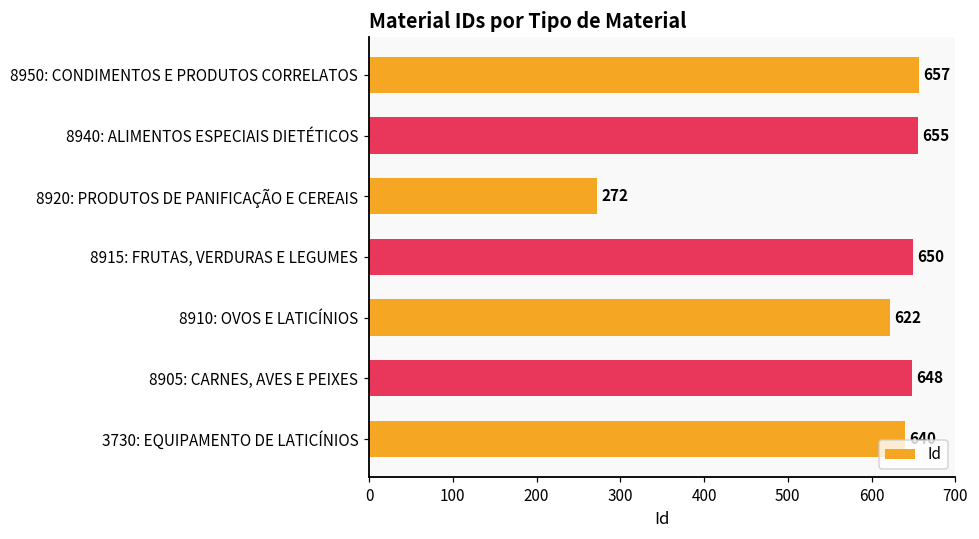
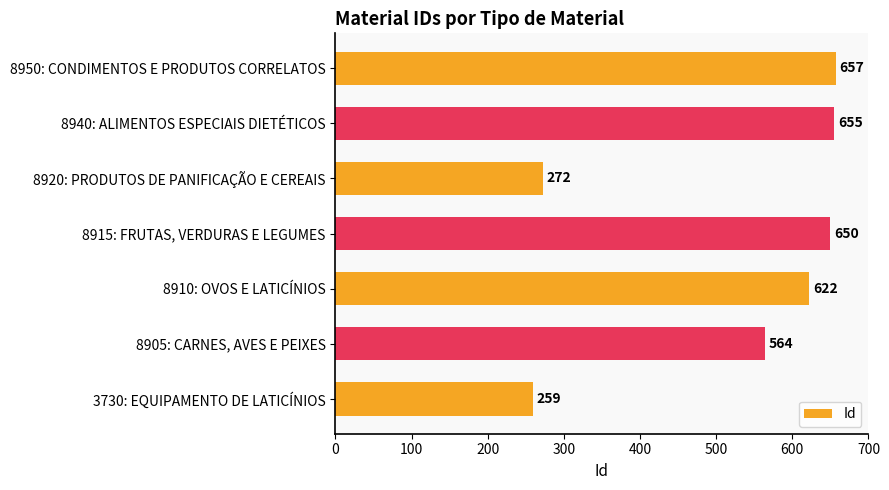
  {
    "8950: CONDIMENTOS E PRODUTOS CORRELATOS": 657,
    "8940: ALIMENTOS ESPECIAIS DIETÉTICOS": 655,
    "8920: PRODUTOS DE PANIFICAÇÃO E CEREAIS": 272,
    "8915: FRUTAS, VERDURAS E LEGUMES": 650,
    "8910: OVOS E LATICÍNIOS": 622,
-   "8905: CARNES, AVES E PEIXES": 648,
-   "3730: EQUIPAMENTO DE LATICÍNIOS": 640
+   "8905: CARNES, AVES E PEIXES": 564,
+   "3730: EQUIPAMENTO DE LATICÍNIOS": 260
  }
